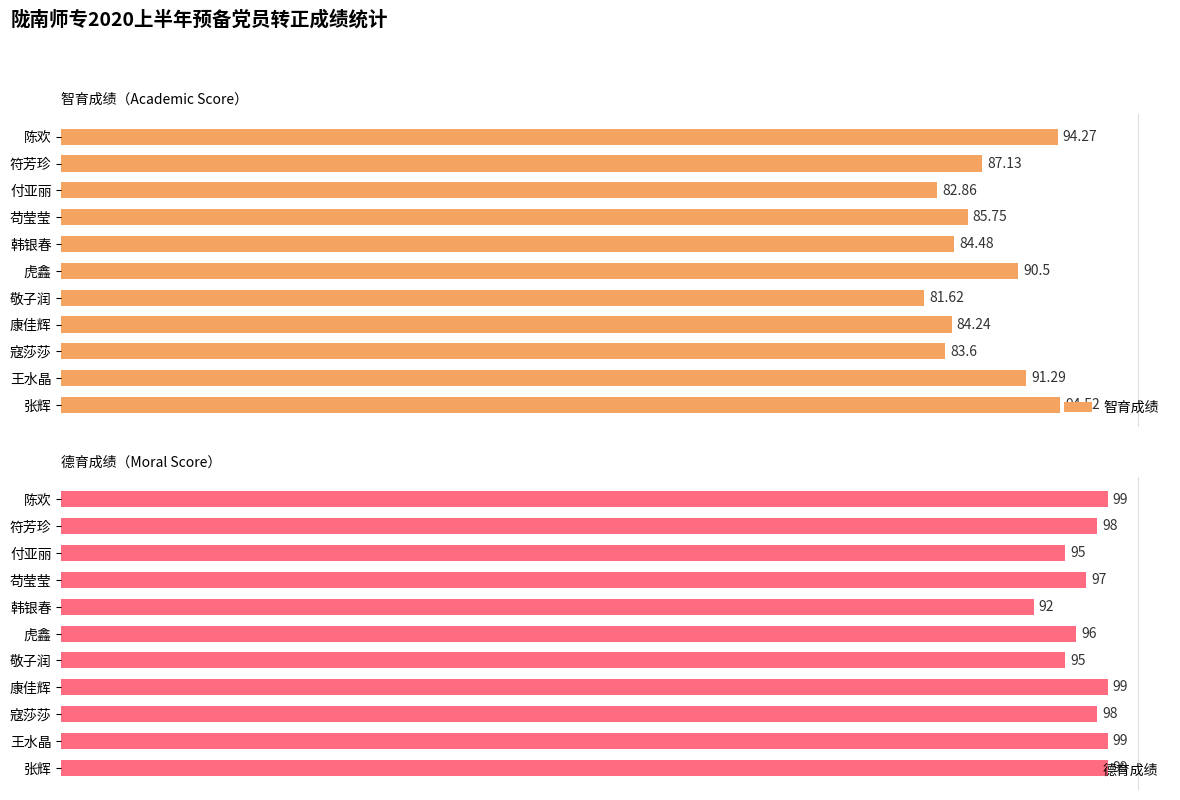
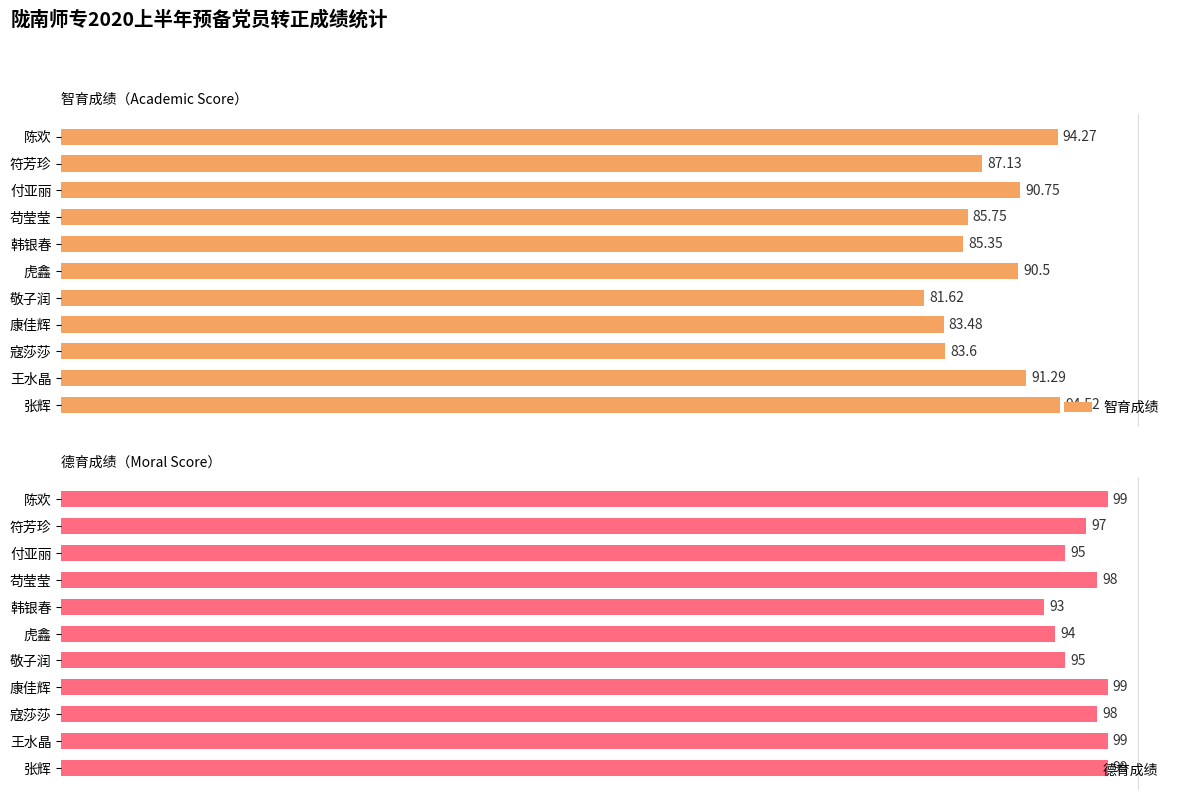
  {
    "智育成绩（Academic Score）": {
      "陈欢": 94.27,
      "符芳珍": 87.13,
-     "付亚丽": 82.86,
+     "付亚丽": 90.75,
      "苟莹莹": 85.75,
-     "韩银春": 84.48,
+     "韩银春": 85.35,
      "虎鑫": 90.5,
      "敬子润": 81.62,
-     "康佳辉": 84.24,
+     "康佳辉": 83.48,
      "寇莎莎": 83.6,
      "王水晶": 91.29,
      "张辉": 94.52
    },
    "德育成绩（Moral Score）": {
      "陈欢": 99,
-     "符芳珍": 98,
+     "符芳珍": 97,
      "付亚丽": 95,
-     "苟莹莹": 97,
-     "韩银春": 92,
-     "虎鑫": 96,
+     "苟莹莹": 98,
+     "韩银春": 93,
+     "虎鑫": 94,
      "敬子润": 95,
      "康佳辉": 99,
      "寇莎莎": 98,
      "王水晶": 99,
      "张辉": 99
    }
  }
